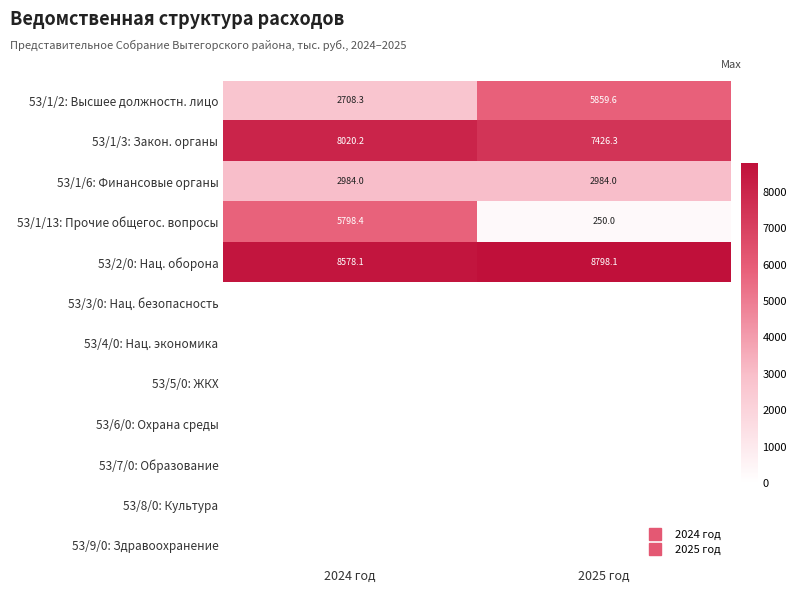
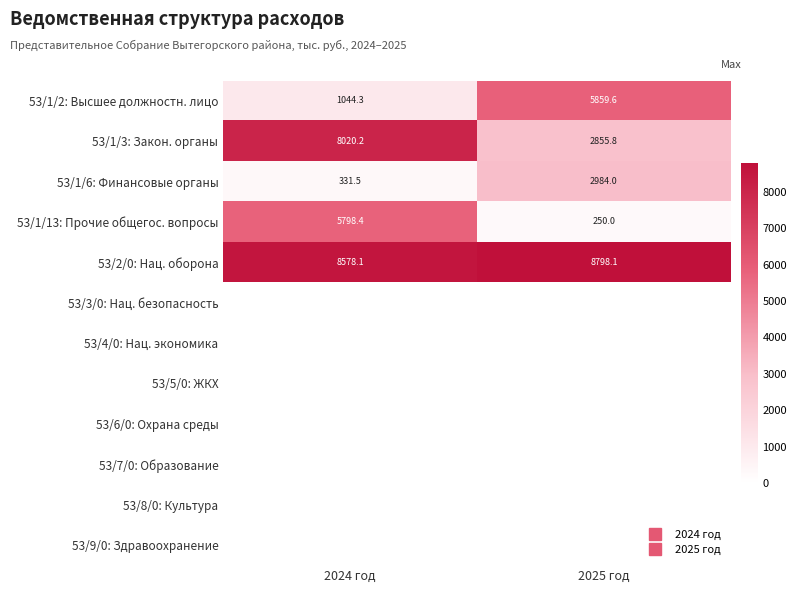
  {
    "53/1/2: Высшее должностн. лицо": {
-     "2024 год": 2708.3,
+     "2024 год": 1044.3,
      "2025 год": 5859.6
    },
    "53/1/3: Закон. органы": {
      "2024 год": 8020.2,
-     "2025 год": 7426.3
+     "2025 год": 2855.8
    },
    "53/1/6: Финансовые органы": {
-     "2024 год": 2984.0,
+     "2024 год": 331.5,
      "2025 год": 2984.0
    },
    "53/1/13: Прочие общегос. вопросы": {
      "2024 год": 5798.4,
      "2025 год": 250.0
    },
    "53/2/0: Нац. оборона": {
      "2024 год": 8578.1,
      "2025 год": 8798.1
    }
  }
